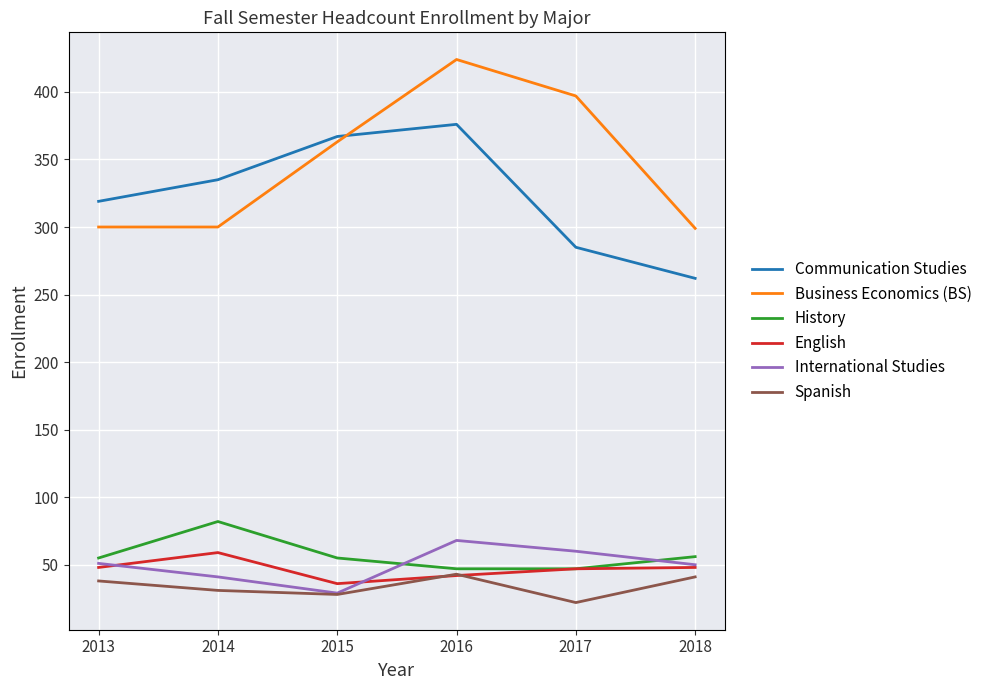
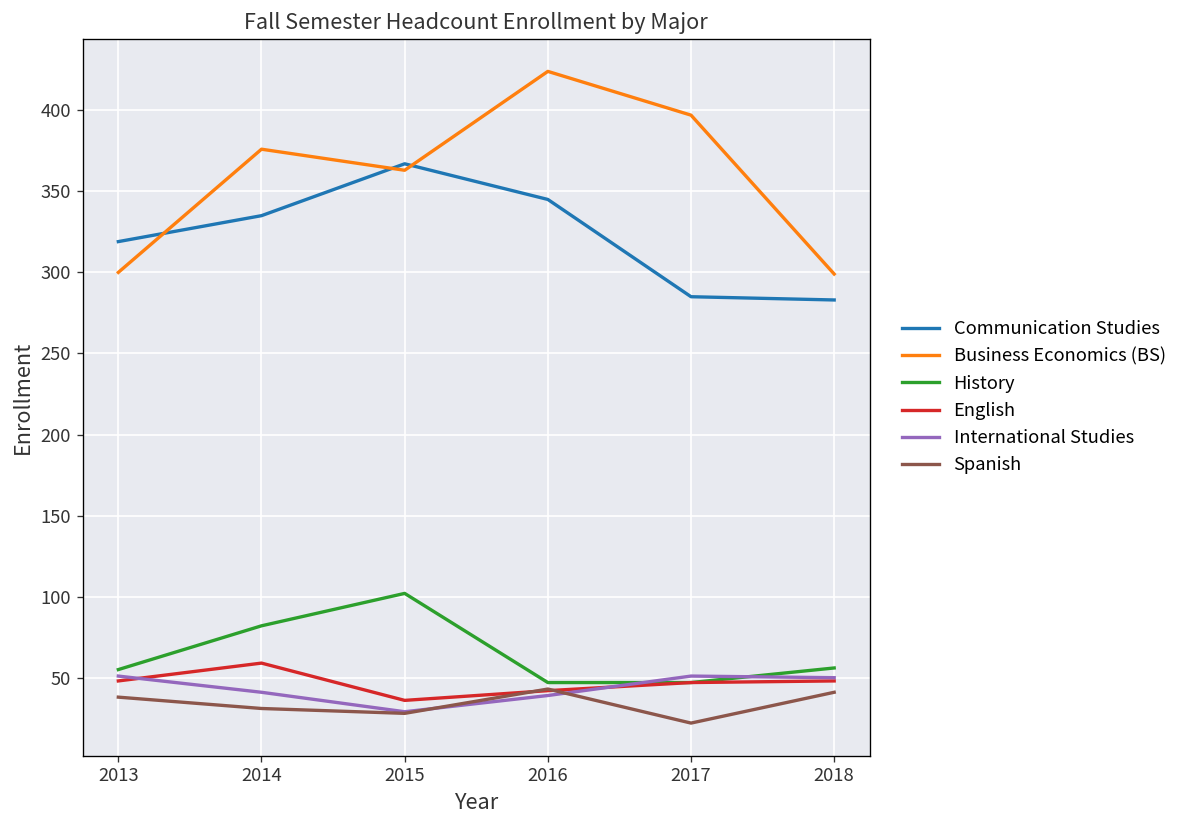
  {
    "Communication Studies": {
      "2013": 319,
      "2014": 335,
      "2015": 367,
-     "2016": 376,
+     "2016": 345,
      "2017": 285,
-     "2018": 262
+     "2018": 283
    },
    "Business Economics (BS)": {
      "2013": 300,
-     "2014": 300,
+     "2014": 376,
      "2015": 363,
      "2016": 424,
      "2017": 397,
      "2018": 299
    },
    "History": {
      "2013": 55,
      "2014": 82,
-     "2015": 55,
+     "2015": 102,
      "2016": 47,
      "2018": 56
    },
    "English": {
      "2013": 48,
      "2014": 59,
      "2015": 36,
      "2018": 48
    },
    "International Studies": {
      "2013": 51,
      "2014": 41,
-     "2016": 68,
-     "2017": 60,
+     "2016": 39,
+     "2017": 51,
      "2018": 50
    },
    "Spanish": {
      "2013": 38,
      "2014": 31,
      "2017": 22,
      "2018": 41
    }
  }
